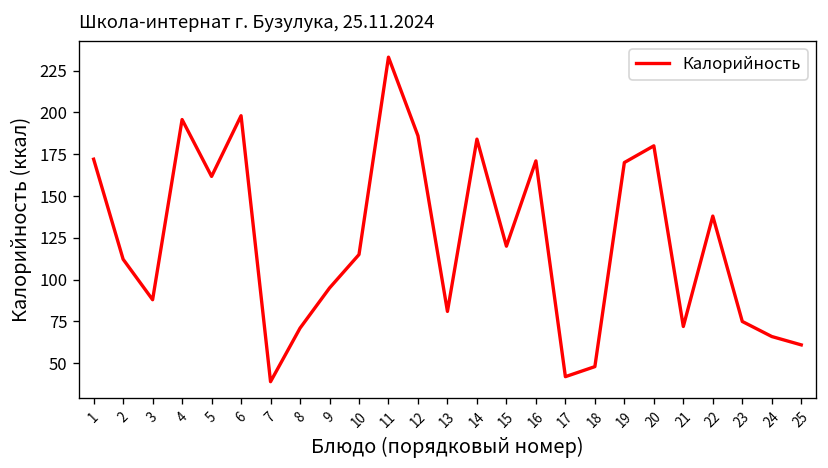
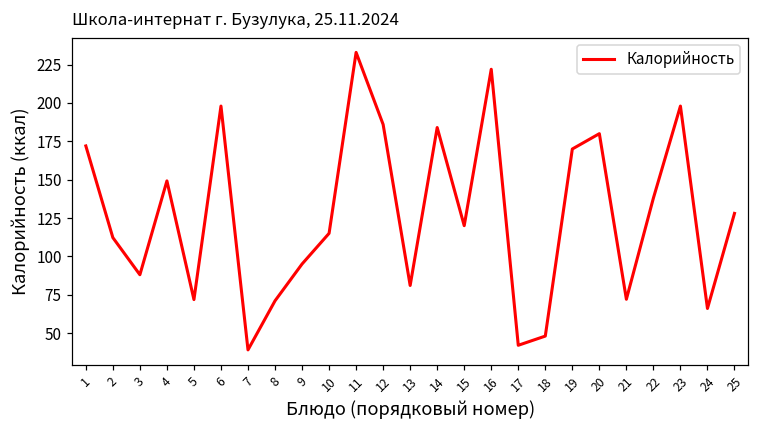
  {
    "1": 172,
    "2": 112,
    "3": 88,
-   "4": 196,
-   "5": 162,
+   "4": 149,
+   "5": 72,
    "6": 198,
    "7": 39,
    "8": 71,
    "9": 95,
    "10": 115,
    "11": 233,
    "12": 186,
    "13": 81,
    "14": 184,
    "15": 120,
-   "16": 171,
+   "16": 222,
    "17": 42,
    "18": 48,
    "19": 170,
    "20": 180,
    "21": 72,
    "22": 138,
-   "23": 75,
+   "23": 198,
    "24": 66,
-   "25": 61
+   "25": 128
  }
